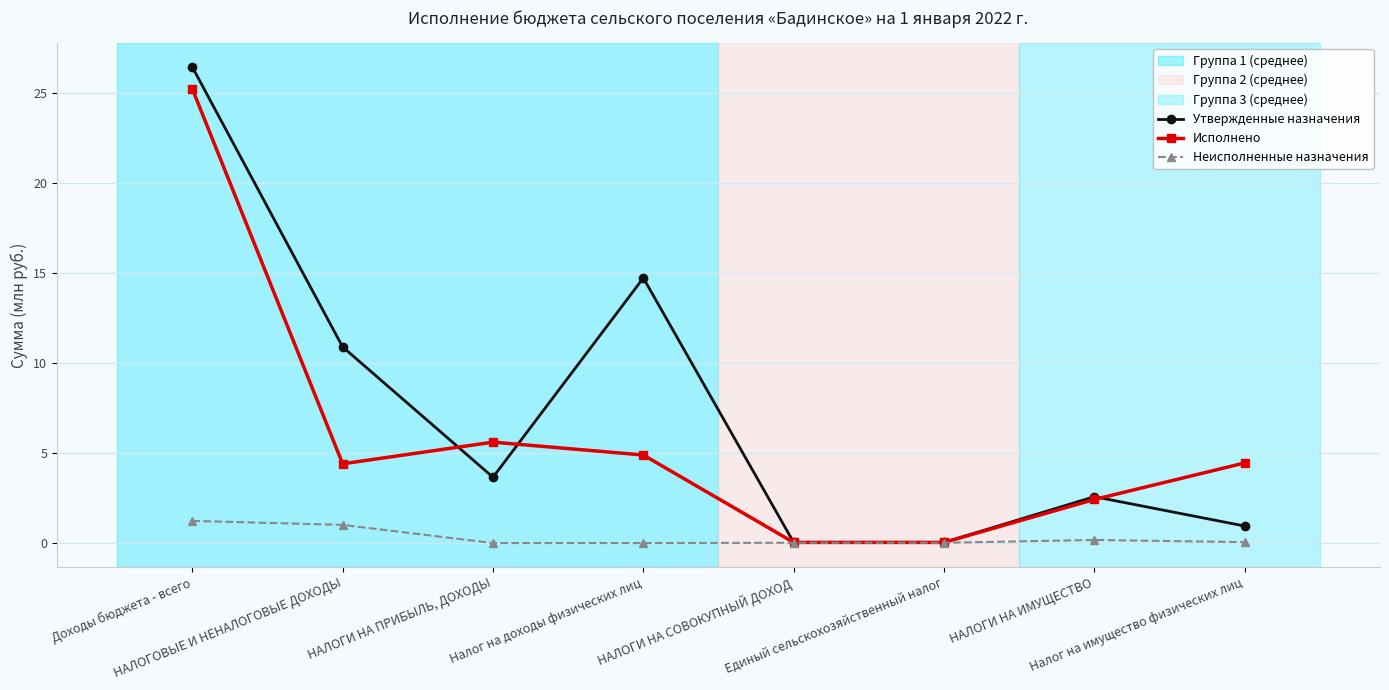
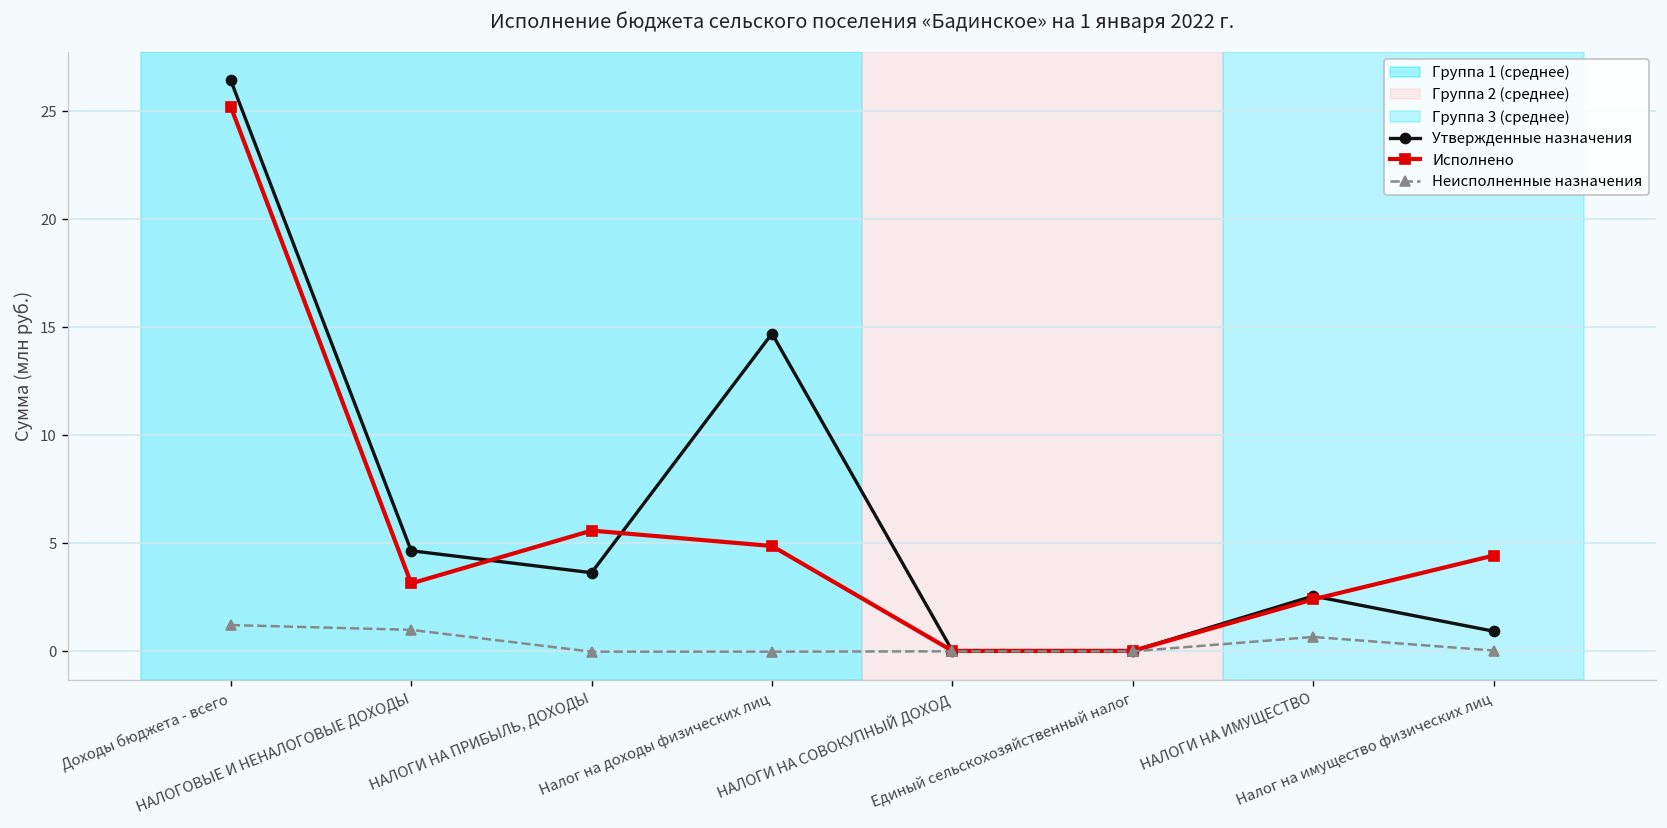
  {
    "Утвержденные назначения": {
      "Доходы бюджета - всего": 26.4,
-     "НАЛОГОВЫЕ И НЕНАЛОГОВЫЕ ДОХОДЫ": 10.9,
+     "НАЛОГОВЫЕ И НЕНАЛОГОВЫЕ ДОХОДЫ": 4.7,
      "НАЛОГИ НА ПРИБЫЛЬ, ДОХОДЫ": 3.6,
      "Налог на доходы физических лиц": 14.7,
      "НАЛОГИ НА ИМУЩЕСТВО": 2.6,
      "Налог на имущество физических лиц": 0.9
    },
    "Исполнено": {
      "Доходы бюджета - всего": 25.2,
-     "НАЛОГОВЫЕ И НЕНАЛОГОВЫЕ ДОХОДЫ": 4.4,
+     "НАЛОГОВЫЕ И НЕНАЛОГОВЫЕ ДОХОДЫ": 3.1,
      "НАЛОГИ НА ПРИБЫЛЬ, ДОХОДЫ": 5.6,
      "Налог на доходы физических лиц": 4.9,
      "НАЛОГИ НА ИМУЩЕСТВО": 2.4,
      "Налог на имущество физических лиц": 4.4
    },
    "Неисполненные назначения": {
      "Доходы бюджета - всего": 1.2,
      "НАЛОГОВЫЕ И НЕНАЛОГОВЫЕ ДОХОДЫ": 1.0,
      "НАЛОГИ НА ПРИБЫЛЬ, ДОХОДЫ": 0.0,
      "Налог на доходы физических лиц": 0.0,
-     "НАЛОГИ НА ИМУЩЕСТВО": 0.2,
+     "НАЛОГИ НА ИМУЩЕСТВО": 0.7,
      "Налог на имущество физических лиц": 0.0
    }
  }
